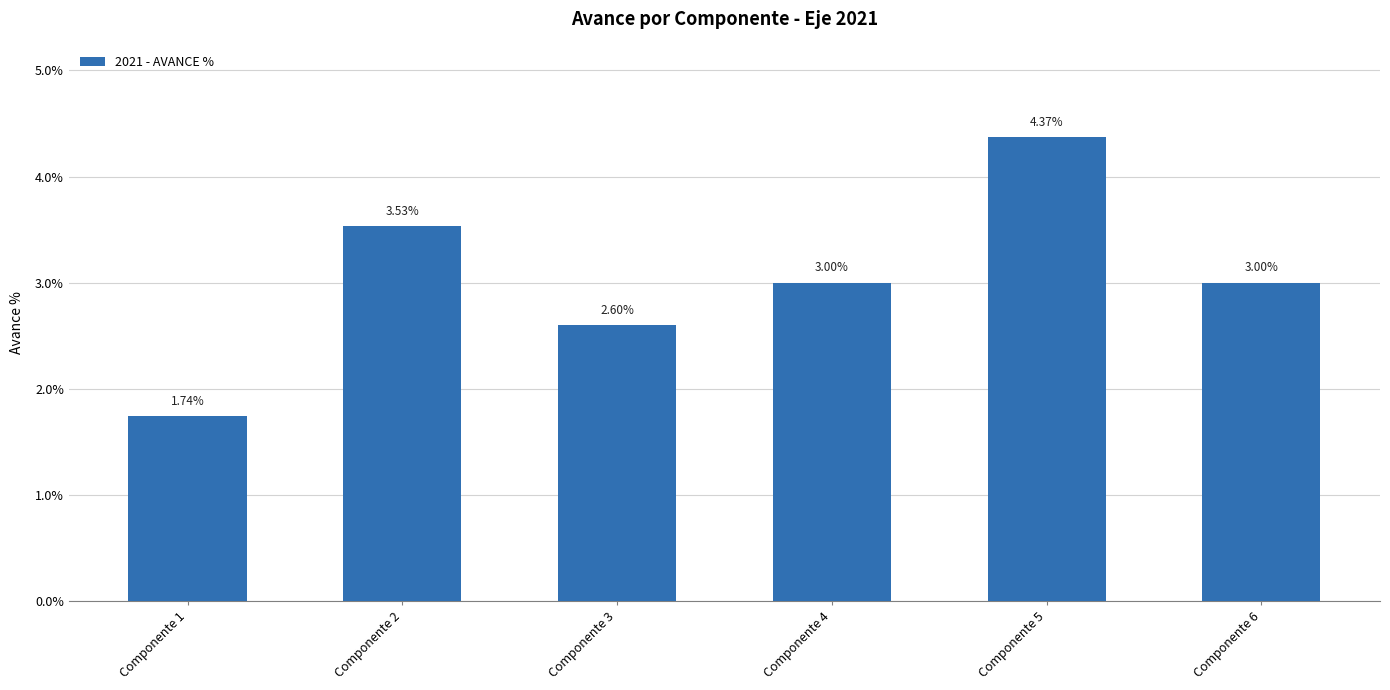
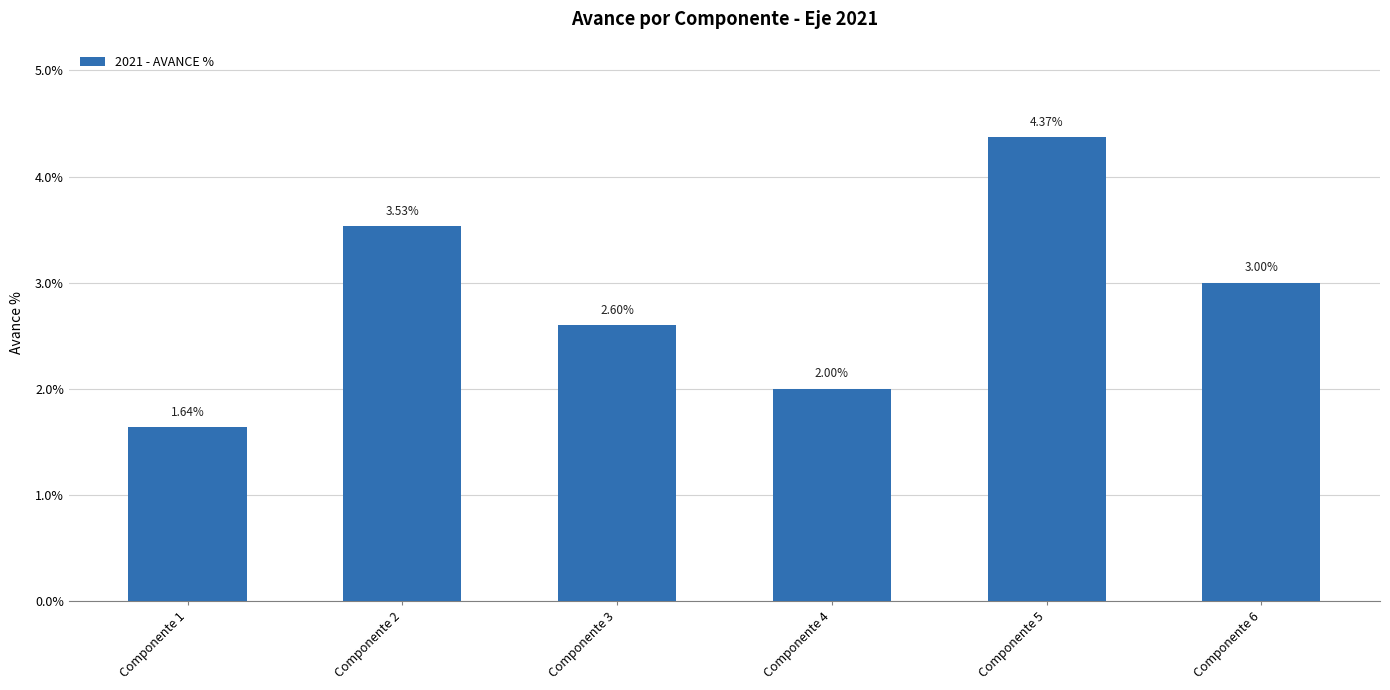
  {
-   "Componente 1": "1.74%",
+   "Componente 1": "1.64%",
    "Componente 2": "3.53%",
    "Componente 3": "2.60%",
-   "Componente 4": "3.00%",
+   "Componente 4": "2.00%",
    "Componente 5": "4.37%",
    "Componente 6": "3.00%"
  }
